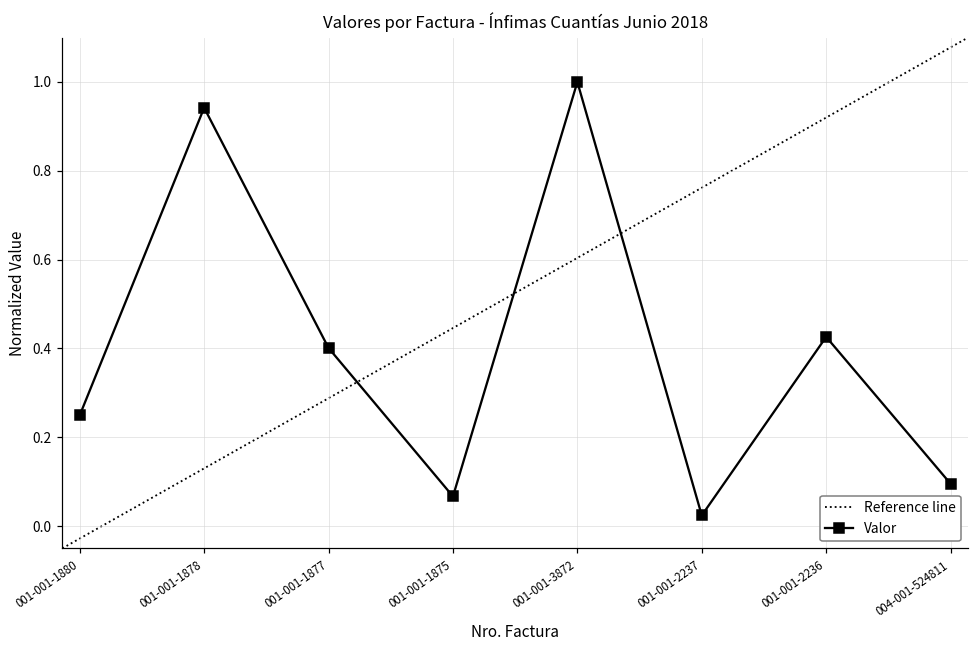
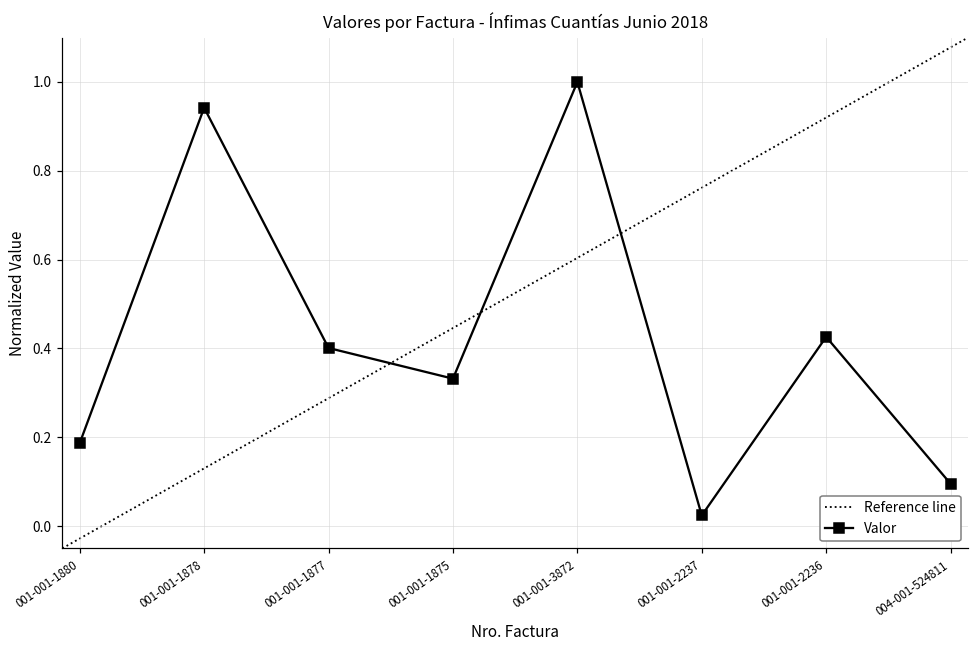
  {
-   "001-001-1880": 0.25,
+   "001-001-1880": 0.19,
    "001-001-1878": 0.94,
    "001-001-1877": 0.40,
-   "001-001-1875": 0.07,
+   "001-001-1875": 0.33,
    "001-001-3872": 1.00,
    "001-001-2237": 0.02,
    "001-001-2236": 0.43,
    "004-001-524811": 0.10
  }
